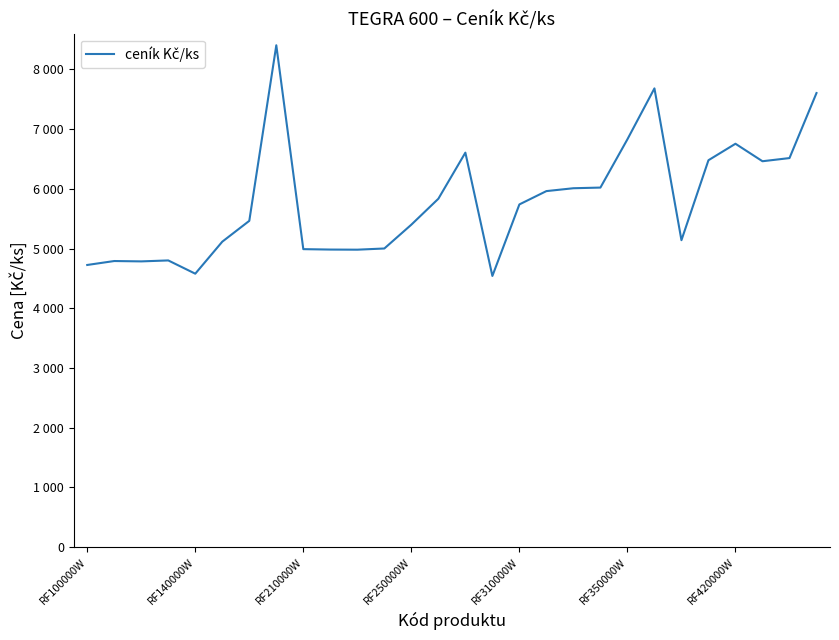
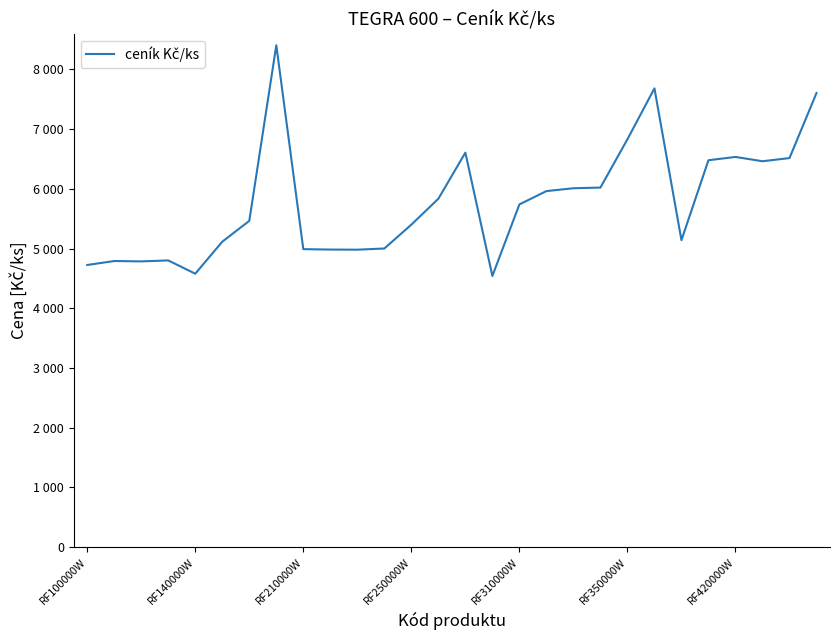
  {
    "RF100000W": 4700,
    "RF140000W": 4600,
    "RF210000W": 5000,
    "RF250000W": 5400,
    "RF310000W": 5700,
    "RF350000W": 6800,
-   "RF420000W": 6800
+   "RF420000W": 6500
  }
